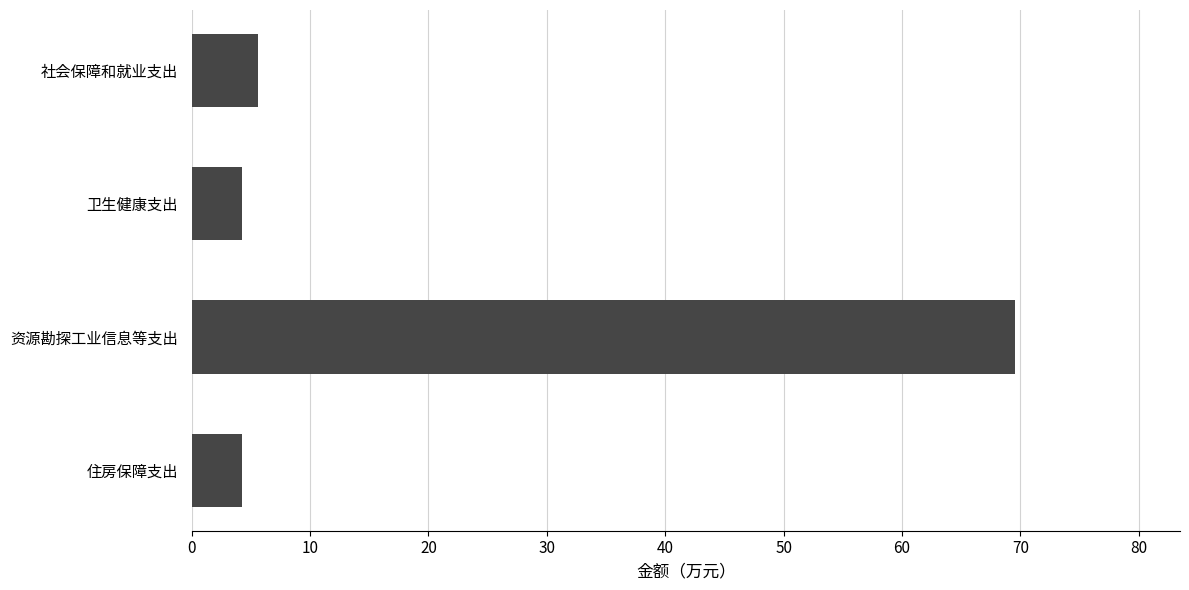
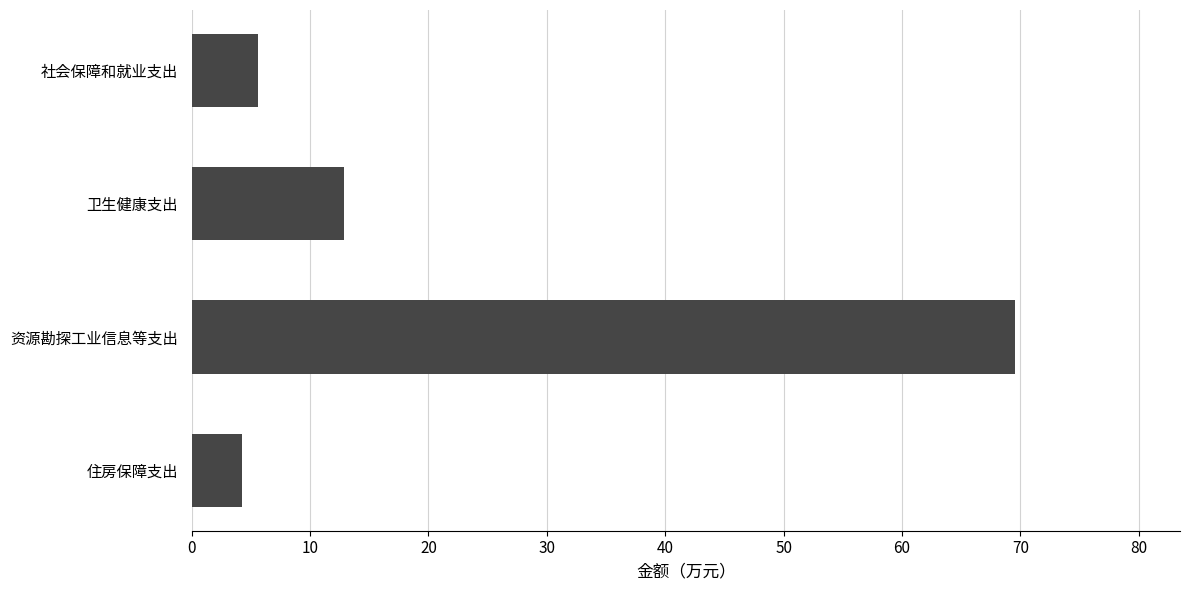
  {
    "社会保障和就业支出": 5.6,
-   "卫生健康支出": 4.3,
+   "卫生健康支出": 12.9,
    "资源勘探工业信息等支出": 69.6,
    "住房保障支出": 4.2
  }
